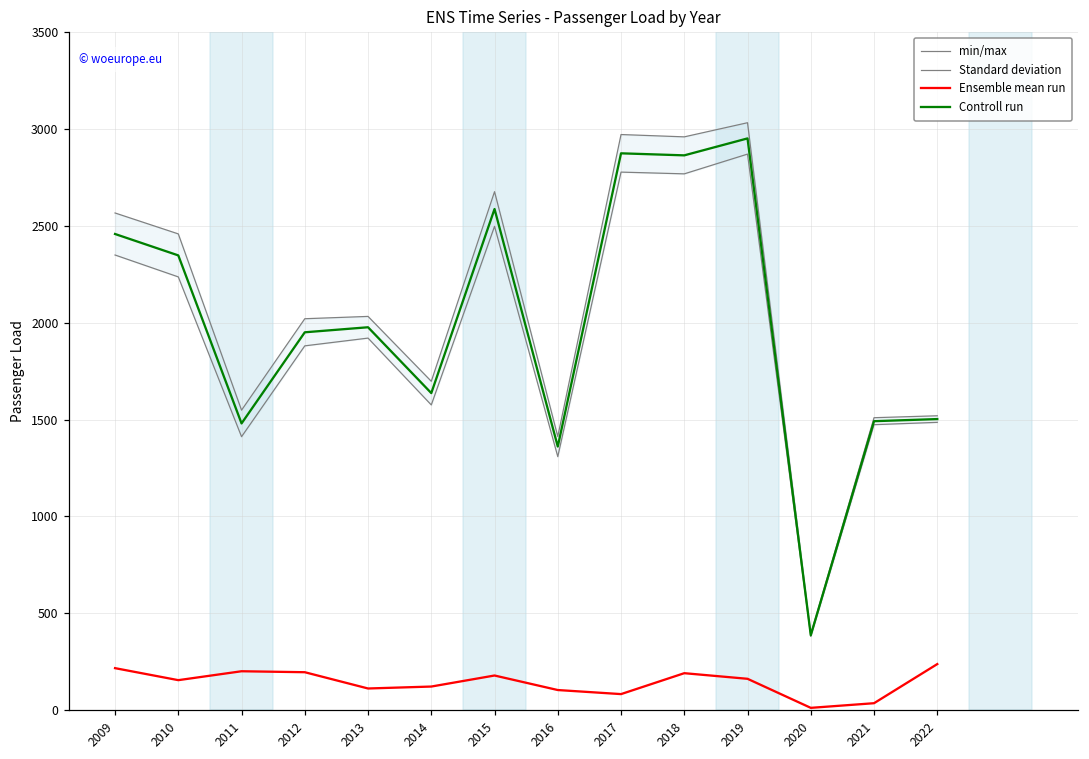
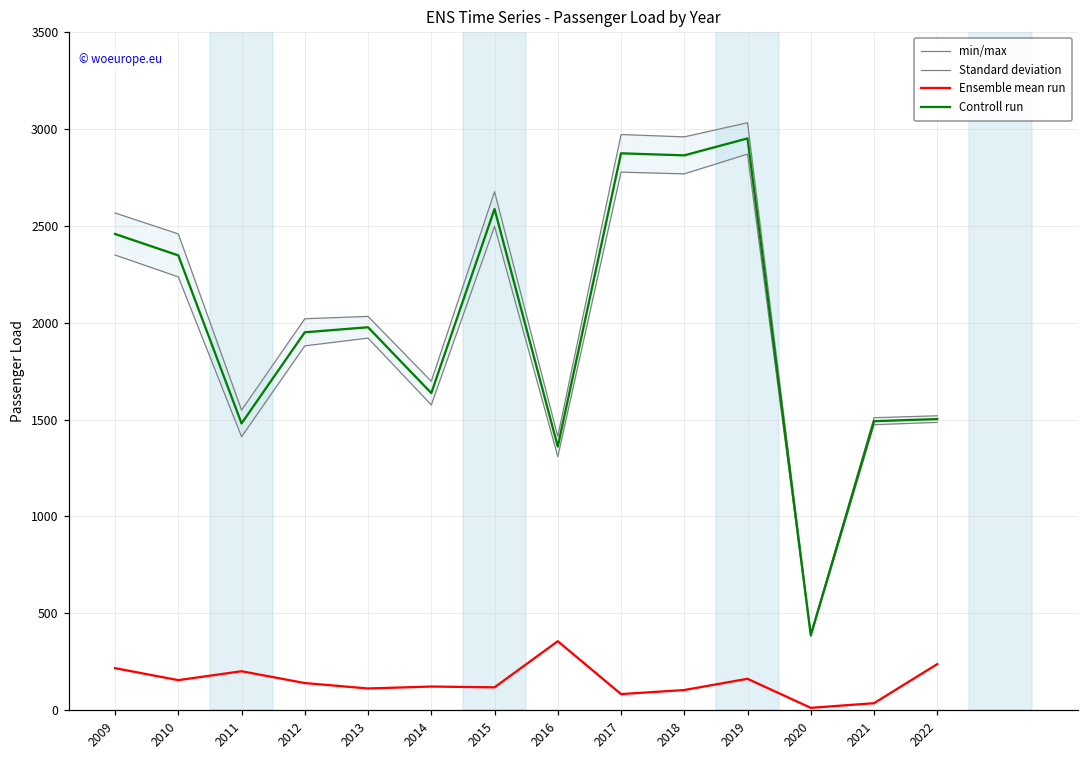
  {
    "Ensemble mean run": {
      "2009": 220,
      "2010": 160,
      "2011": 200,
-     "2012": 200,
+     "2012": 140,
      "2013": 110,
      "2014": 120,
-     "2015": 180,
-     "2016": 100,
+     "2015": 120,
+     "2016": 360,
      "2017": 80,
-     "2018": 190,
+     "2018": 100,
      "2019": 160,
      "2020": 10,
      "2021": 40,
      "2022": 240
    },
    "Controll run": {
      "2009": 2460,
      "2010": 2350,
      "2011": 1480,
      "2012": 1950,
      "2013": 1980,
      "2014": 1640,
      "2015": 2590,
      "2016": 1360,
      "2017": 2880,
      "2018": 2860,
      "2019": 2950,
      "2021": 1490,
      "2022": 1500
    }
  }
